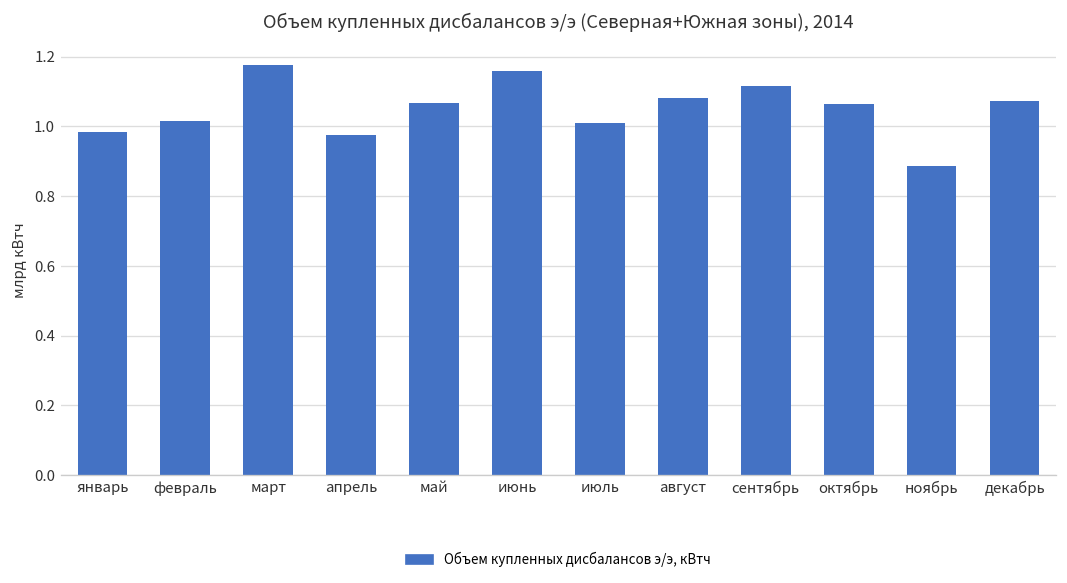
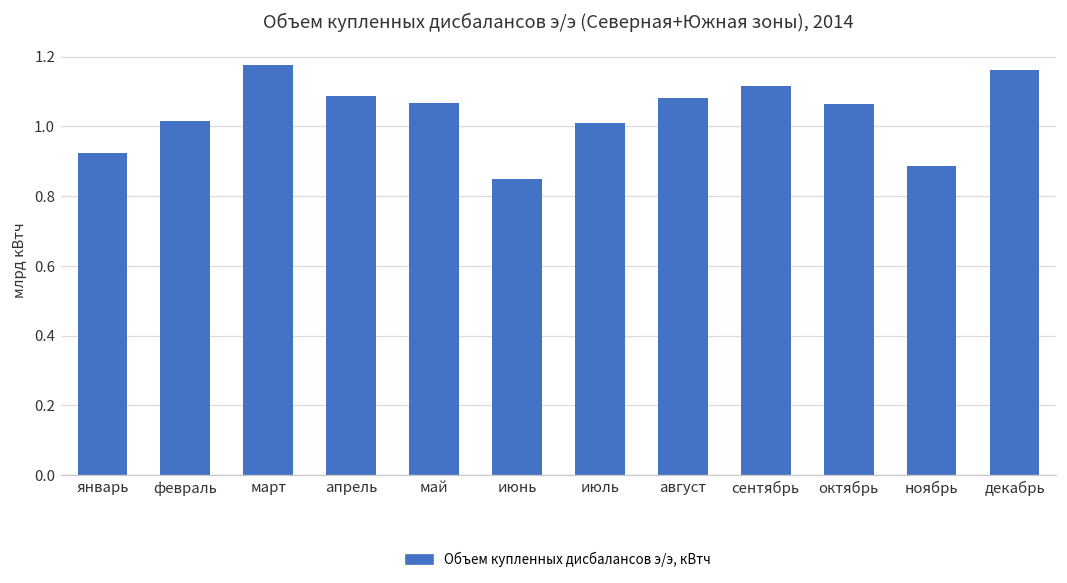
  {
-   "январь": 0.98,
+   "январь": 0.92,
    "февраль": 1.02,
    "март": 1.17,
-   "апрель": 0.97,
+   "апрель": 1.09,
    "май": 1.07,
-   "июнь": 1.16,
+   "июнь": 0.85,
    "июль": 1.01,
    "август": 1.08,
    "сентябрь": 1.11,
    "октябрь": 1.06,
    "ноябрь": 0.89,
-   "декабрь": 1.07
+   "декабрь": 1.16
  }
